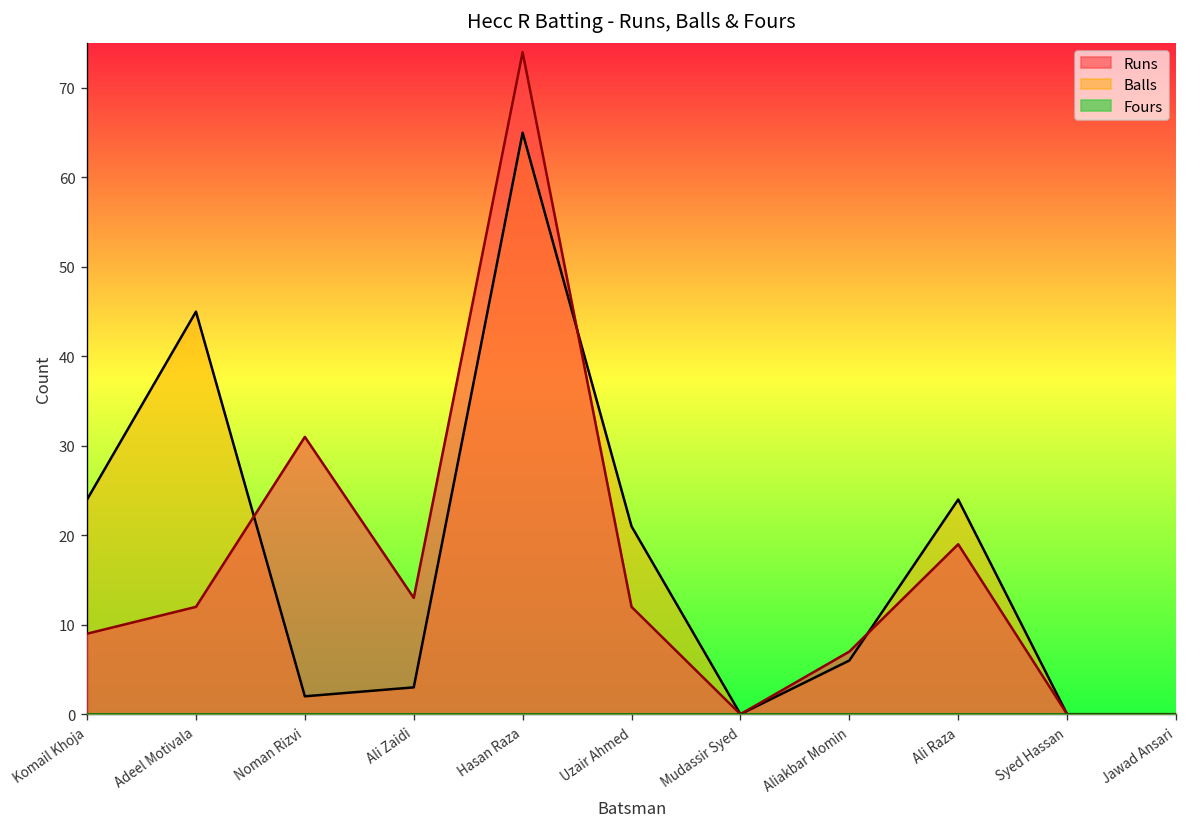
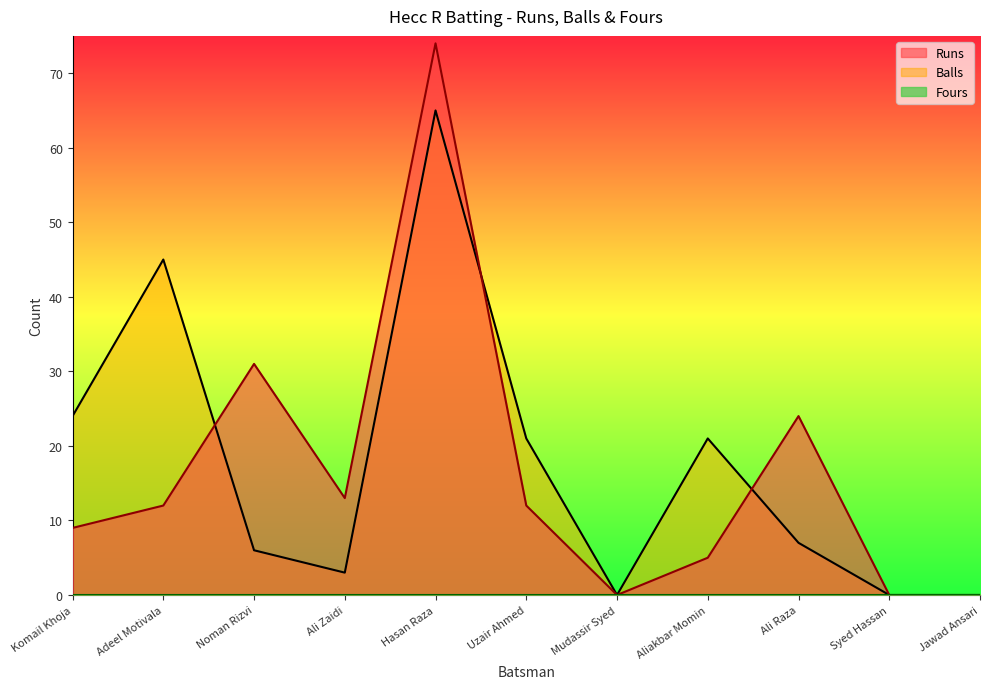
  {
    "Balls": {
      "Komail Khoja": 24,
      "Adeel Motivala": 45,
-     "Noman Rizvi": 2,
+     "Noman Rizvi": 6,
      "Ali Zaidi": 3,
      "Hasan Raza": 65,
      "Uzair Ahmed": 21,
-     "Aliakbar Momin": 6,
-     "Ali Raza": 24
+     "Aliakbar Momin": 21,
+     "Ali Raza": 7
    },
    "Runs": {
      "Komail Khoja": 9,
      "Adeel Motivala": 12,
      "Noman Rizvi": 31,
      "Ali Zaidi": 13,
      "Hasan Raza": 74,
      "Uzair Ahmed": 12,
-     "Aliakbar Momin": 7,
-     "Ali Raza": 19
+     "Aliakbar Momin": 5,
+     "Ali Raza": 24
    },
    "Fours": {
      "Komail Khoja": 0,
      "Adeel Motivala": 0,
      "Noman Rizvi": 0,
      "Ali Zaidi": 0,
      "Hasan Raza": 0,
      "Uzair Ahmed": 0,
      "Aliakbar Momin": 0,
      "Ali Raza": 0
    }
  }
